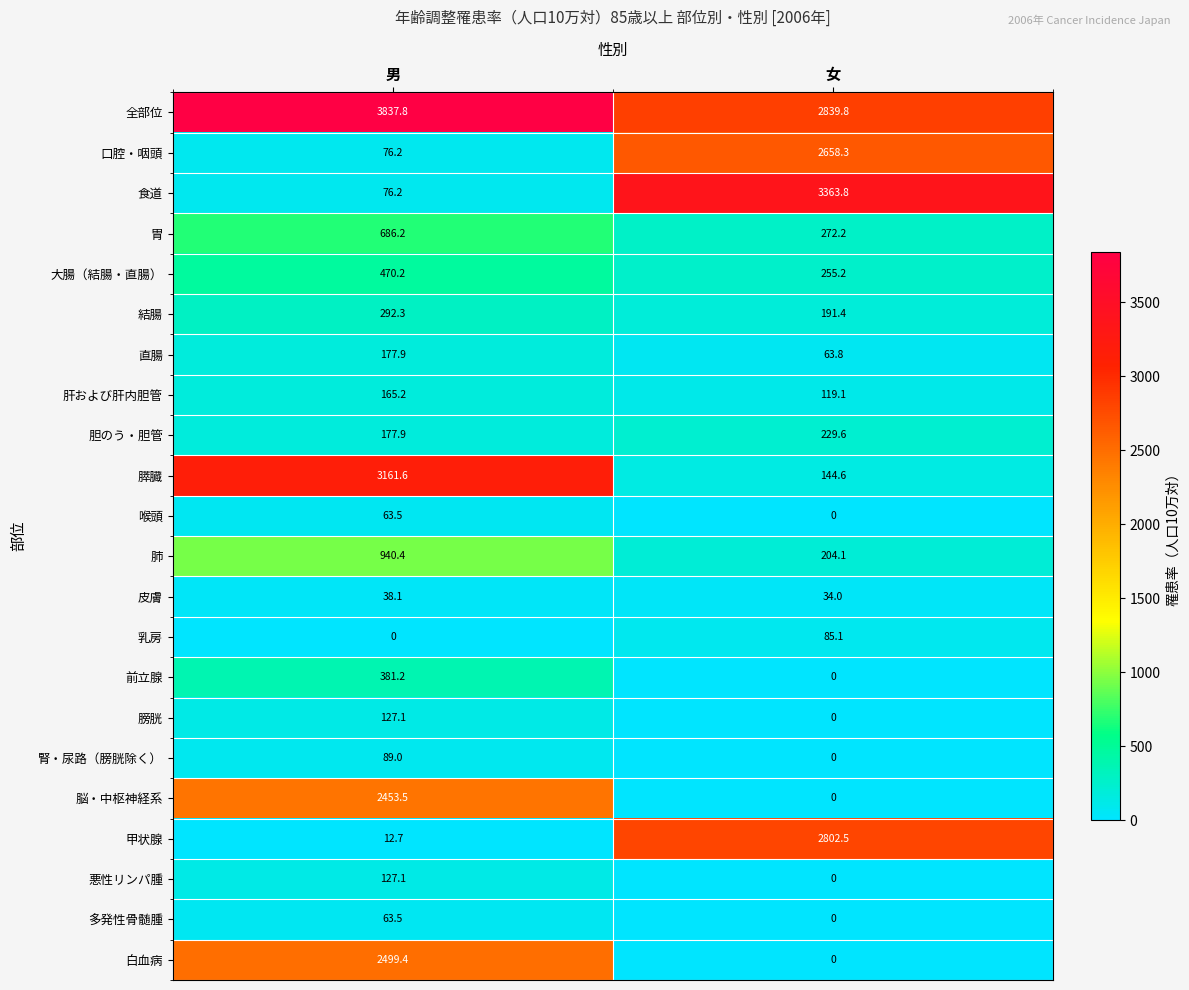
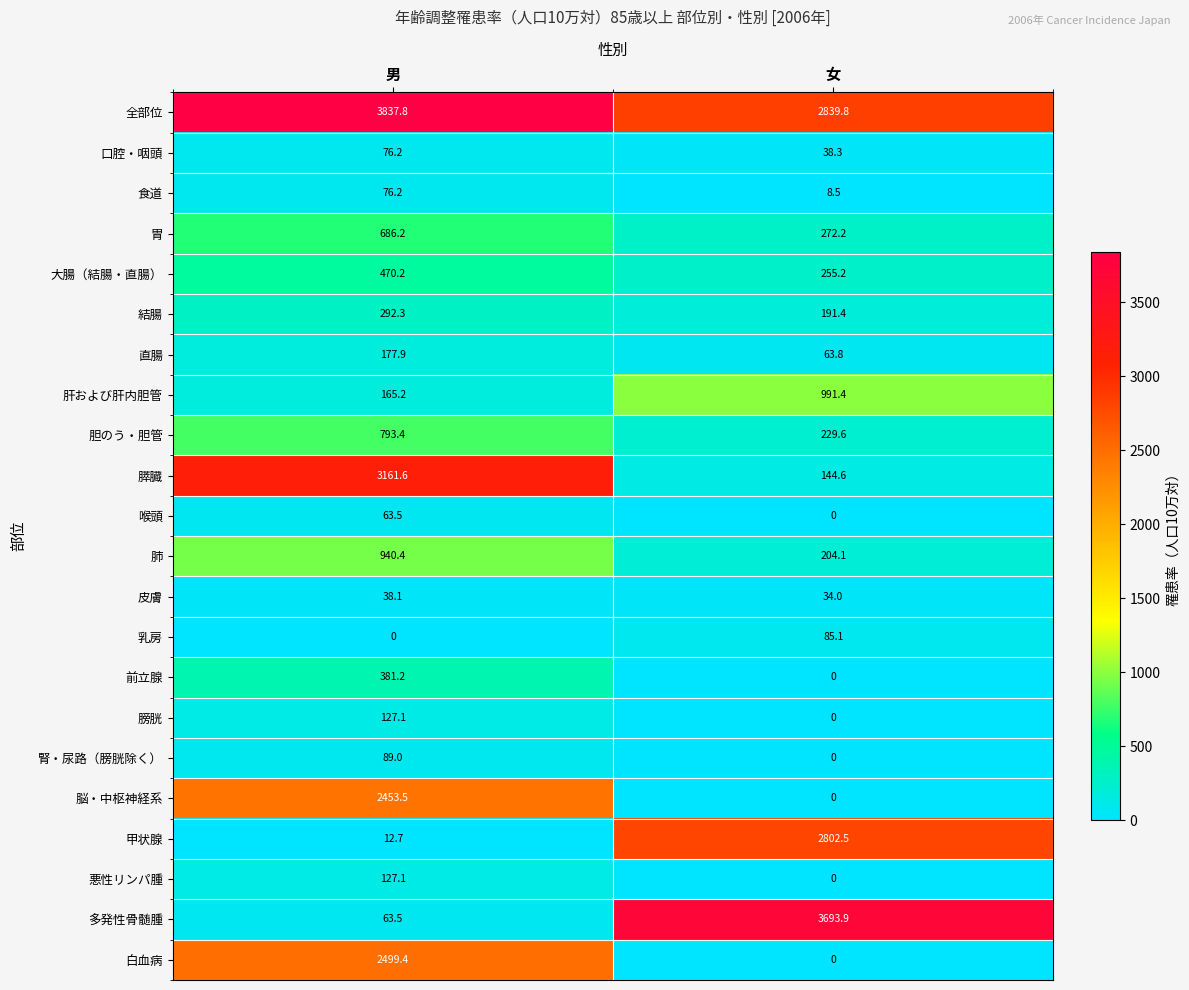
  {
    "全部位": {
      "男": 3837.8,
      "女": 2839.8
    },
    "口腔・咽頭": {
      "男": 76.2,
-     "女": 2658.3
+     "女": 38.3
    },
    "食道": {
      "男": 76.2,
-     "女": 3363.8
+     "女": 8.5
    },
    "胃": {
      "男": 686.2,
      "女": 272.2
    },
    "大腸（結腸・直腸）": {
      "男": 470.2,
      "女": 255.2
    },
    "結腸": {
      "男": 292.3,
      "女": 191.4
    },
    "直腸": {
      "男": 177.9,
      "女": 63.8
    },
    "肝および肝内胆管": {
      "男": 165.2,
-     "女": 119.1
+     "女": 991.4
    },
    "胆のう・胆管": {
-     "男": 177.9,
+     "男": 793.4,
      "女": 229.6
    },
    "膵臓": {
      "男": 3161.6,
      "女": 144.6
    },
    "喉頭": {
      "男": 63.5,
      "女": 0
    },
    "肺": {
      "男": 940.4,
      "女": 204.1
    },
    "皮膚": {
      "男": 38.1,
      "女": 34.0
    },
    "乳房": {
      "男": 0,
      "女": 85.1
    },
    "前立腺": {
      "男": 381.2,
      "女": 0
    },
    "膀胱": {
      "男": 127.1,
      "女": 0
    },
    "腎・尿路（膀胱除く）": {
      "男": 89.0,
      "女": 0
    },
    "脳・中枢神経系": {
      "男": 2453.5,
      "女": 0
    },
    "甲状腺": {
      "男": 12.7,
      "女": 2802.5
    },
    "悪性リンパ腫": {
      "男": 127.1,
      "女": 0
    },
    "多発性骨髄腫": {
      "男": 63.5,
-     "女": 0
+     "女": 3693.9
    },
    "白血病": {
      "男": 2499.4,
      "女": 0
    }
  }
